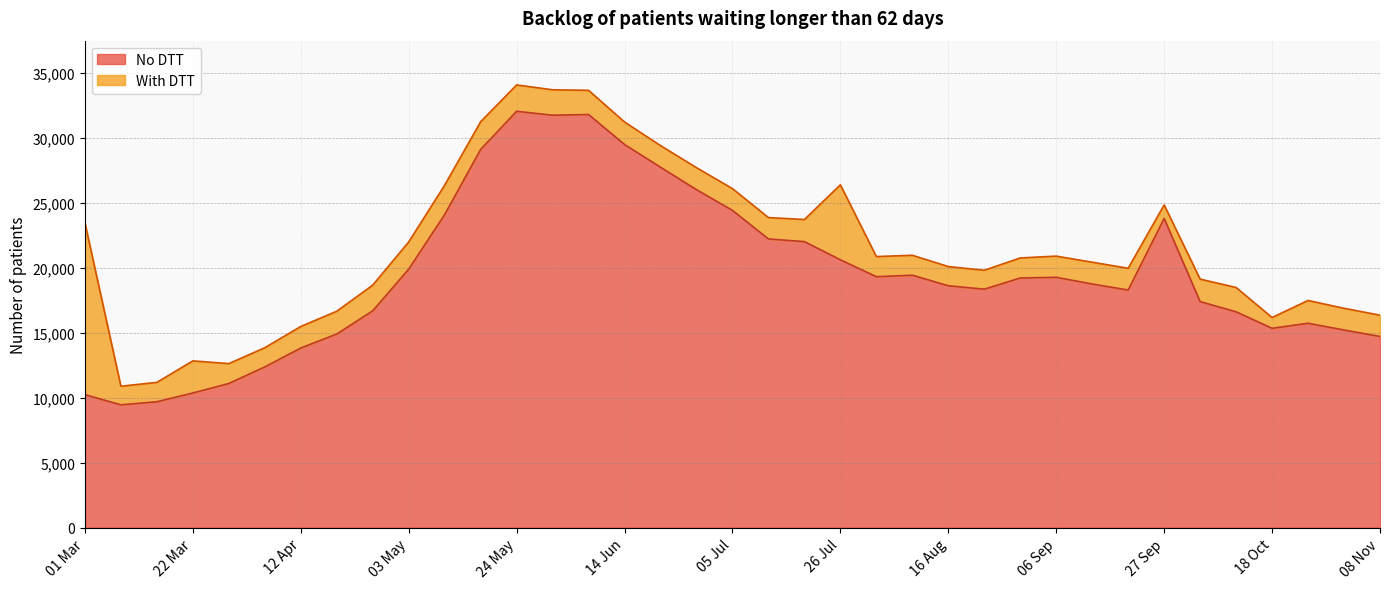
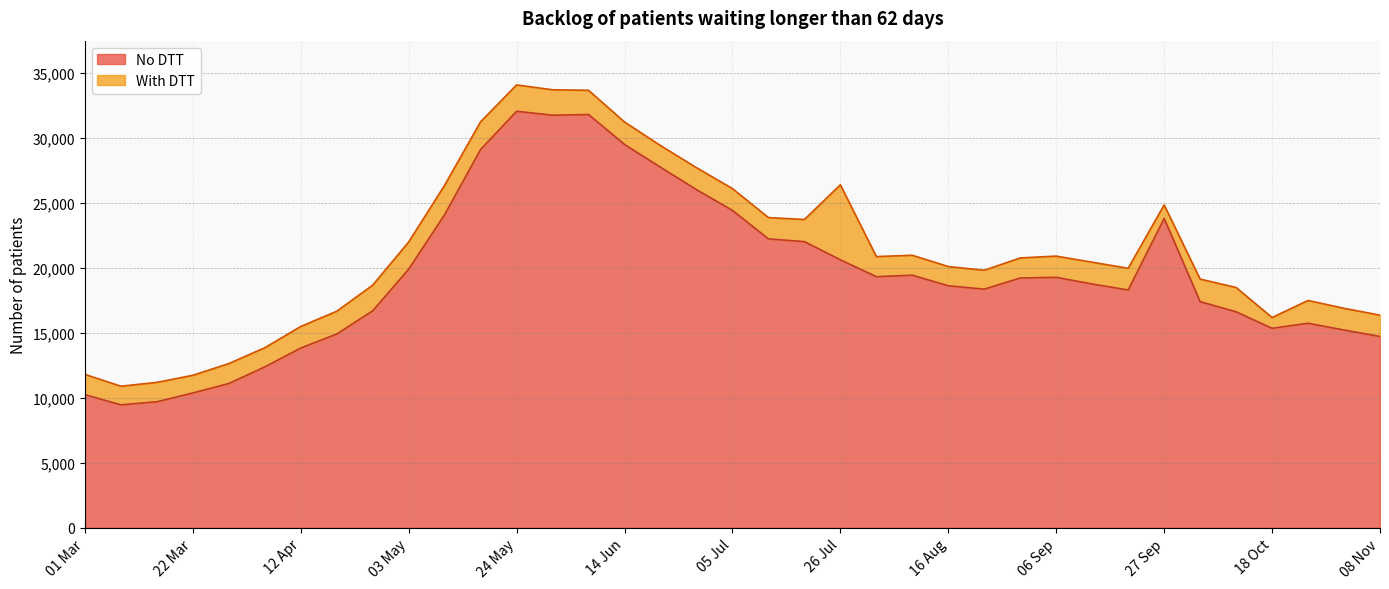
  {
    "No DTT": {
      "01 Mar": "10,200",
      "22 Mar": "10,400",
      "12 Apr": "13,800",
      "03 May": "19,900",
      "24 May": "32,000",
      "14 Jun": "29,500",
      "05 Jul": "24,400",
      "26 Jul": "20,600",
      "16 Aug": "18,600",
      "06 Sep": "19,300",
      "27 Sep": "23,800",
      "18 Oct": "15,300",
      "08 Nov": "14,700"
    },
    "With DTT": {
-     "01 Mar": "13,200",
-     "22 Mar": "2,500",
+     "01 Mar": "1,600",
+     "22 Mar": "1,400",
      "12 Apr": "1,700",
      "03 May": "2,100",
      "24 May": "2,000",
      "14 Jun": "1,700",
      "05 Jul": "1,700",
      "26 Jul": "5,800",
      "16 Aug": "1,500",
      "06 Sep": "1,600",
      "27 Sep": "1,000",
      "18 Oct": "800",
      "08 Nov": "1,600"
    }
  }
